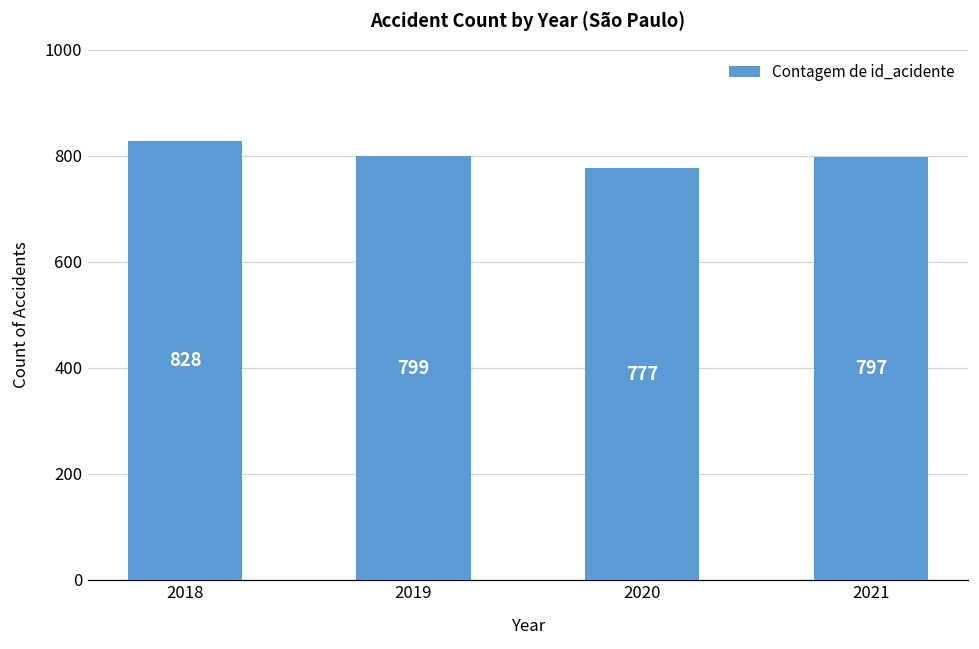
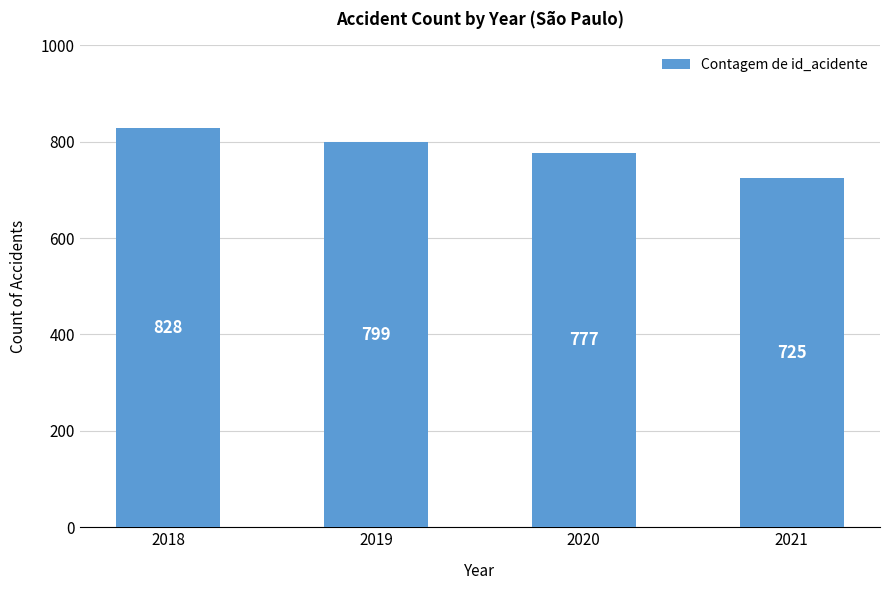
  {
    "2018": 828,
    "2019": 799,
    "2020": 777,
-   "2021": 797
+   "2021": 725
  }
